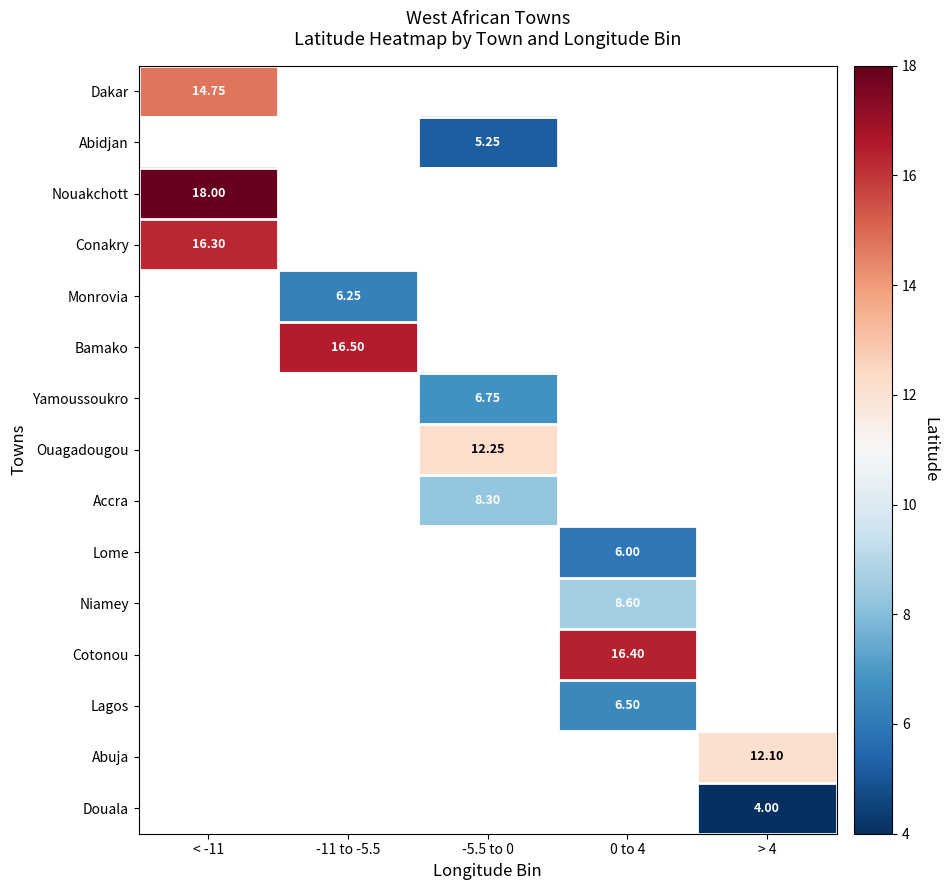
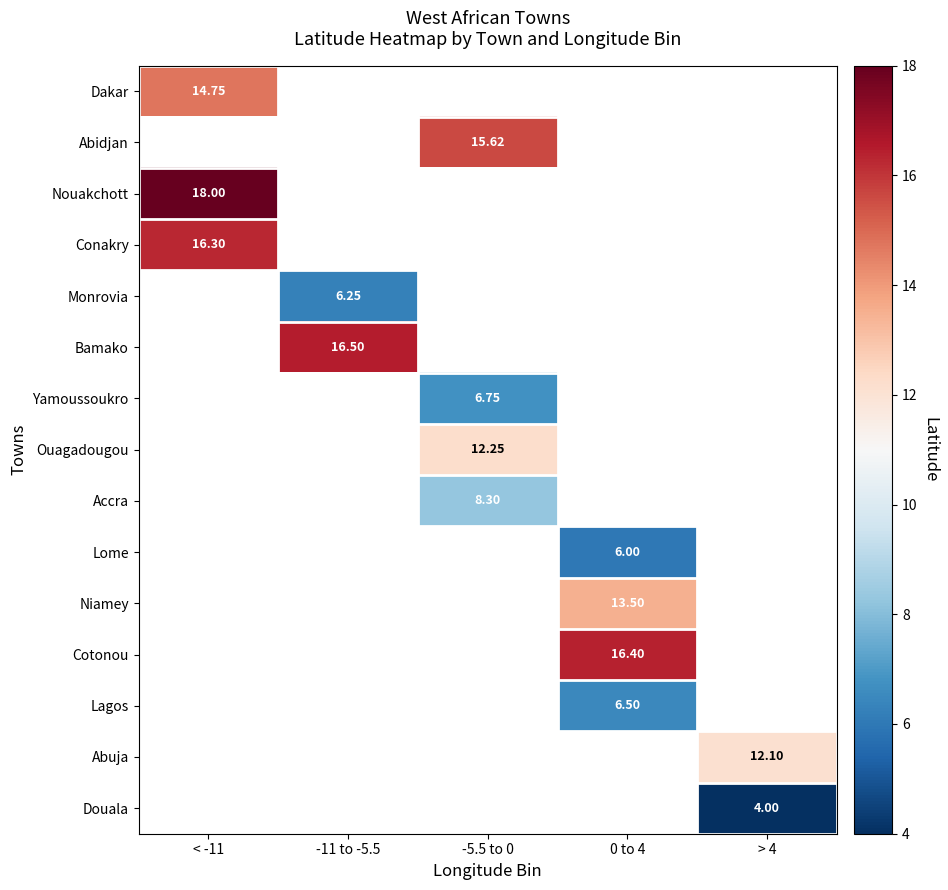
  {
    "Dakar": {
      "< -11": 14.75
    },
    "Abidjan": {
-     "-5.5 to 0": 5.25
+     "-5.5 to 0": 15.62
    },
    "Nouakchott": {
      "< -11": 18.00
    },
    "Conakry": {
      "< -11": 16.30
    },
    "Monrovia": {
      "-11 to -5.5": 6.25
    },
    "Bamako": {
      "-11 to -5.5": 16.50
    },
    "Yamoussoukro": {
      "-5.5 to 0": 6.75
    },
    "Ouagadougou": {
      "-5.5 to 0": 12.25
    },
    "Accra": {
      "-5.5 to 0": 8.30
    },
    "Lome": {
      "0 to 4": 6.00
    },
    "Niamey": {
-     "0 to 4": 8.60
+     "0 to 4": 13.50
    },
    "Cotonou": {
      "0 to 4": 16.40
    },
    "Lagos": {
      "0 to 4": 6.50
    },
    "Abuja": {
      "> 4": 12.10
    },
    "Douala": {
      "> 4": 4.00
    }
  }
